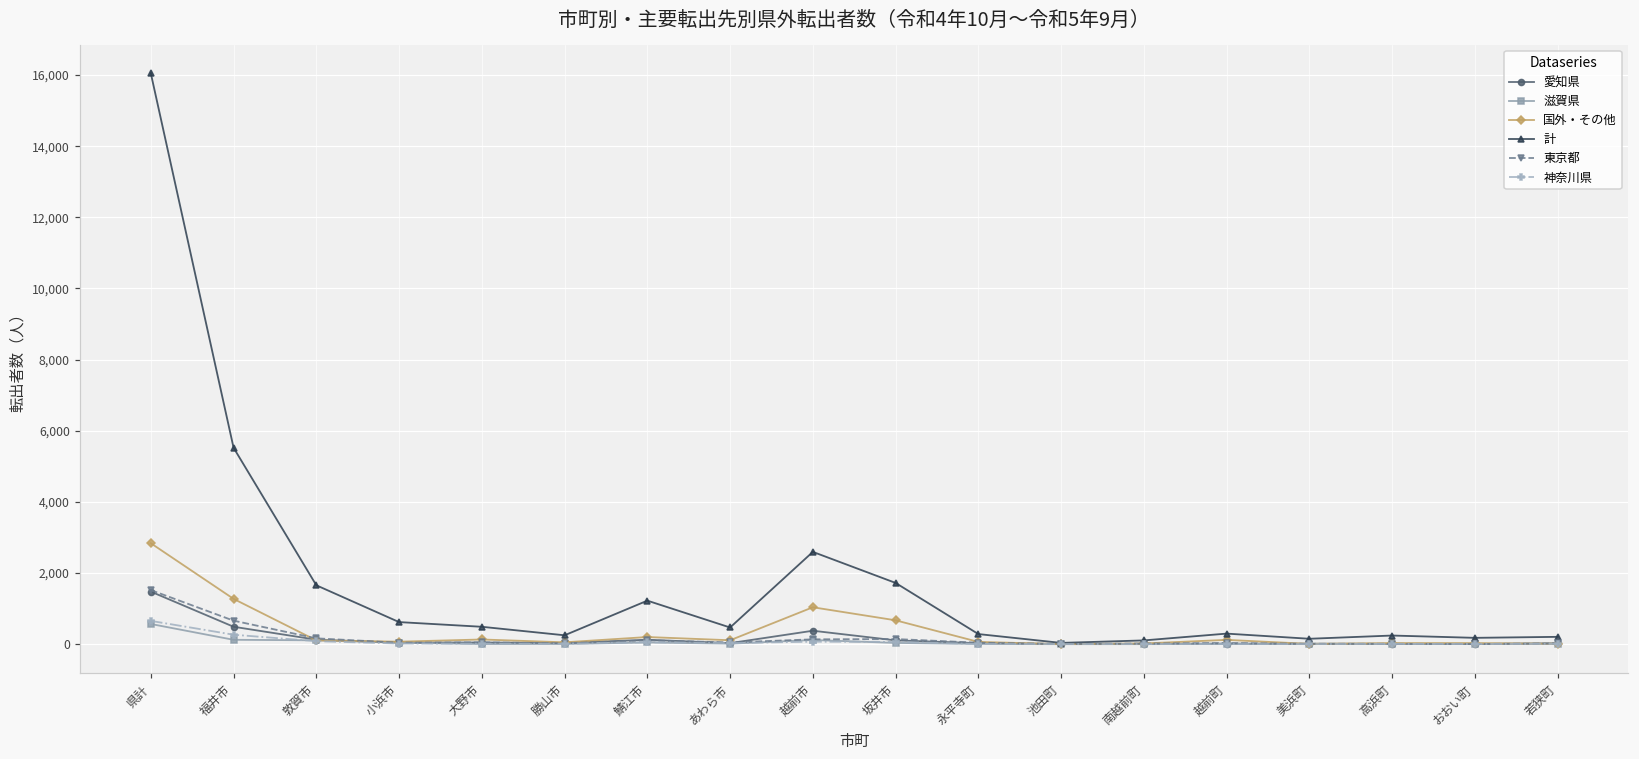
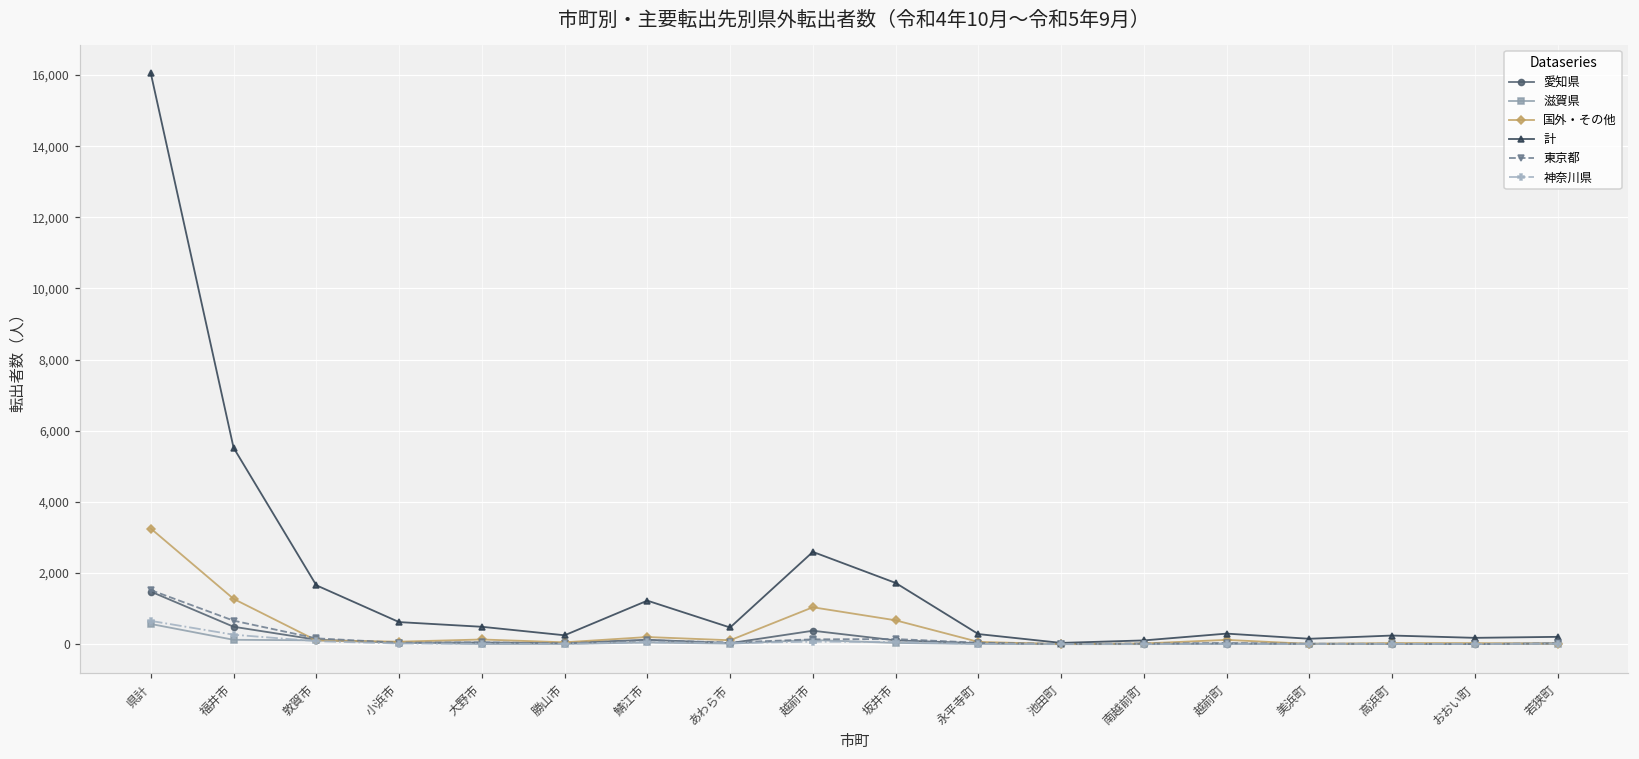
  {
    "国外・その他": {
-     "県計": "2,800",
+     "県計": "3,300",
      "福井市": "1,300",
      "大野市": "100",
      "越前市": "1,000",
      "坂井市": "700",
      "越前町": "100"
    }
  }
